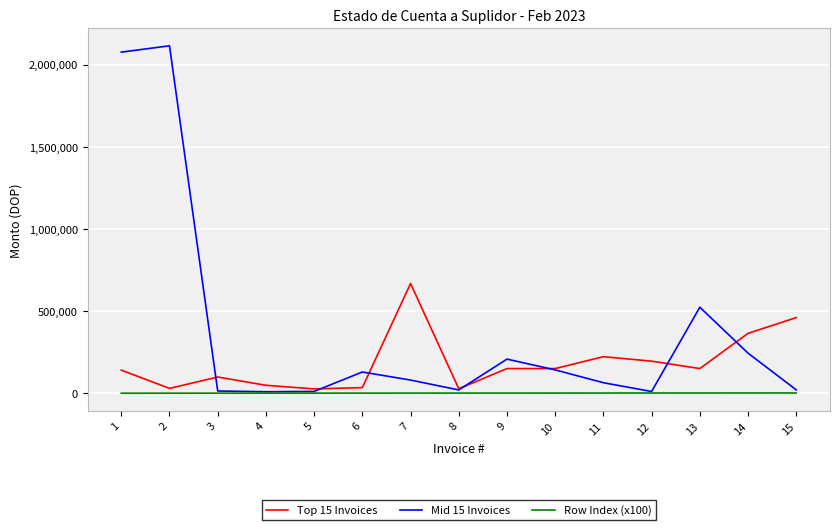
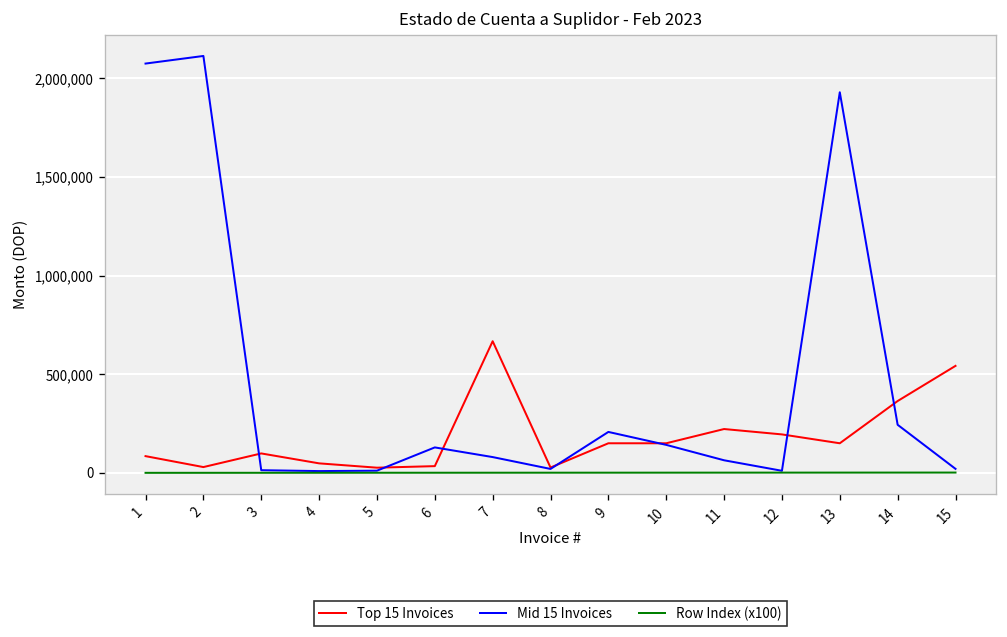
  {
    "Top 15 Invoices": {
-     "1": "140,000",
+     "1": "80,000",
      "2": "30,000",
      "3": "100,000",
      "4": "50,000",
      "6": "30,000",
      "7": "670,000",
      "9": "150,000",
      "11": "220,000",
      "12": "190,000",
      "13": "150,000",
      "14": "360,000",
-     "15": "460,000"
+     "15": "540,000"
    },
    "Mid 15 Invoices": {
      "1": "2,080,000",
      "2": "2,110,000",
      "6": "130,000",
      "7": "80,000",
      "9": "210,000",
      "11": "60,000",
-     "13": "520,000",
+     "13": "1,930,000",
      "14": "240,000",
      "15": "20,000"
    },
    "Row Index (x100)": {
      "1": "0",
      "2": "0",
      "6": "0",
      "7": "0",
      "8": "0",
      "9": "0",
      "10": "0",
      "11": "0",
      "13": "0",
      "14": "0",
      "15": "0"
    }
  }
